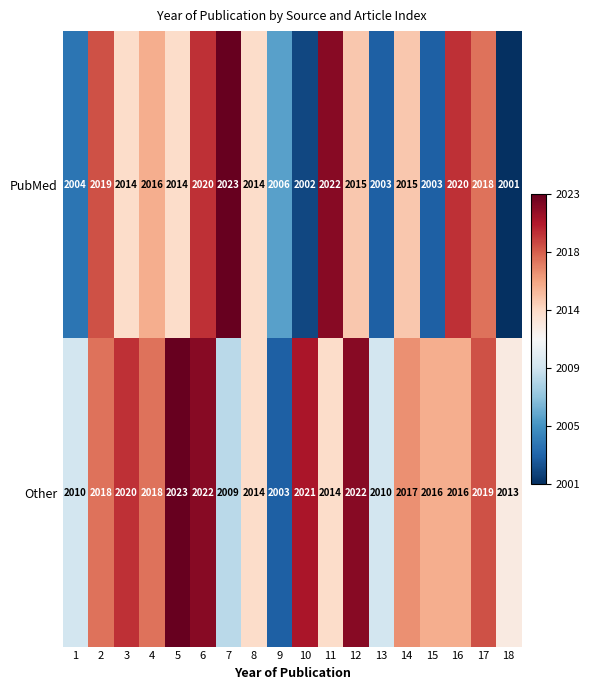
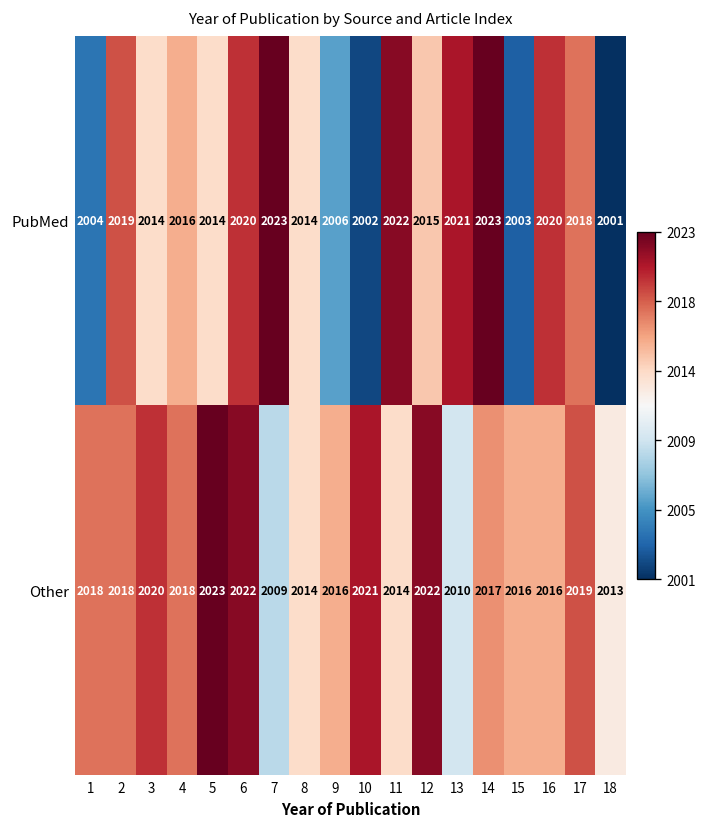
  {
    "PubMed": {
      "1": 2004,
      "2": 2019,
      "3": 2014,
      "4": 2016,
      "5": 2014,
      "6": 2020,
      "7": 2023,
      "8": 2014,
      "9": 2006,
      "10": 2002,
      "11": 2022,
      "12": 2015,
-     "13": 2003,
-     "14": 2015,
+     "13": 2021,
+     "14": 2023,
      "15": 2003,
      "16": 2020,
      "17": 2018,
      "18": 2001
    },
    "Other": {
-     "1": 2010,
+     "1": 2018,
      "2": 2018,
      "3": 2020,
      "4": 2018,
      "5": 2023,
      "6": 2022,
      "7": 2009,
      "8": 2014,
-     "9": 2003,
+     "9": 2016,
      "10": 2021,
      "11": 2014,
      "12": 2022,
      "13": 2010,
      "14": 2017,
      "15": 2016,
      "16": 2016,
      "17": 2019,
      "18": 2013
    }
  }
